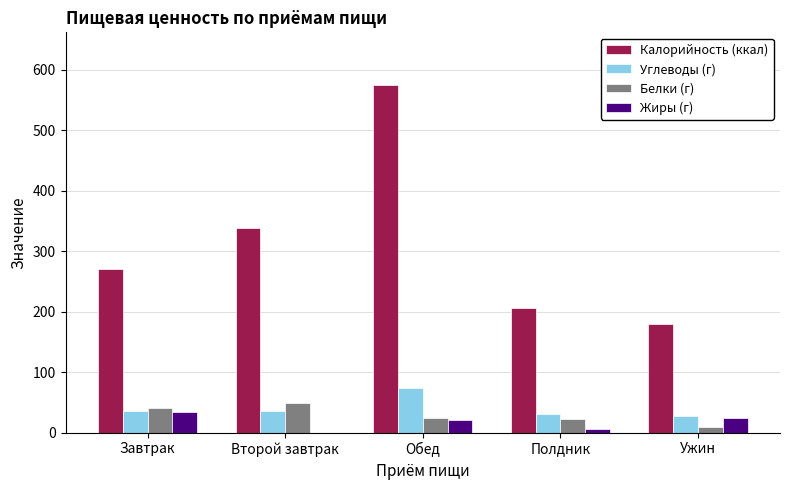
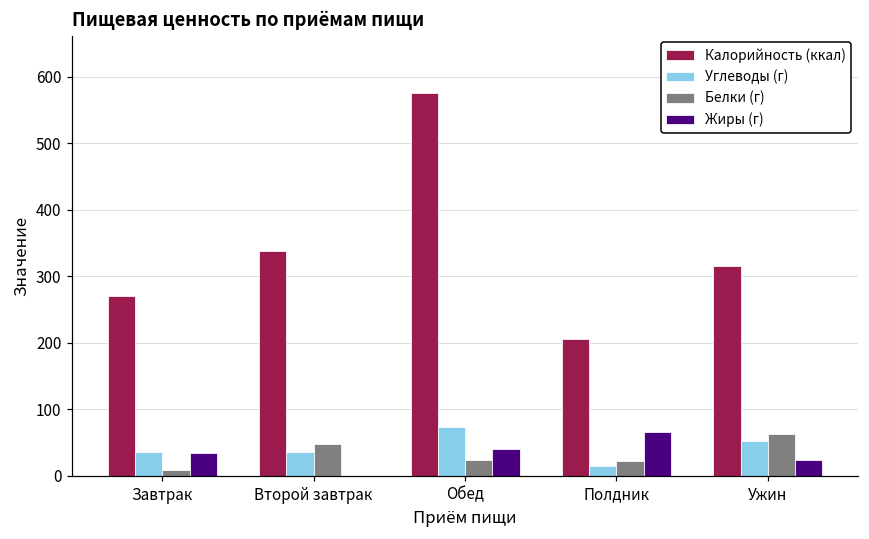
  {
    "Калорийность (ккал)": {
      "Завтрак": 270,
      "Второй завтрак": 340,
      "Обед": 580,
      "Полдник": 210,
-     "Ужин": 180
+     "Ужин": 320
    },
    "Углеводы (г)": {
      "Завтрак": 40,
      "Второй завтрак": 40,
      "Обед": 70,
-     "Полдник": 30,
-     "Ужин": 30
+     "Полдник": 20,
+     "Ужин": 50
    },
    "Белки (г)": {
-     "Завтрак": 40,
+     "Завтрак": 10,
      "Второй завтрак": 50,
      "Обед": 20,
      "Полдник": 20,
-     "Ужин": 10
+     "Ужин": 60
    },
    "Жиры (г)": {
      "Завтрак": 30,
      "Второй завтрак": 0,
-     "Обед": 20,
-     "Полдник": 10,
+     "Обед": 40,
+     "Полдник": 70,
      "Ужин": 20
    }
  }
